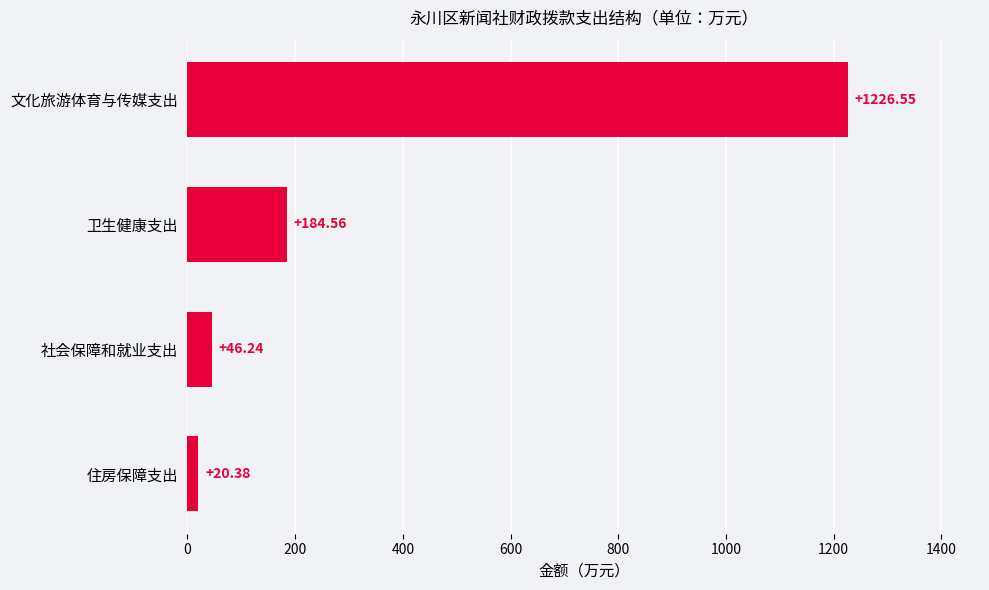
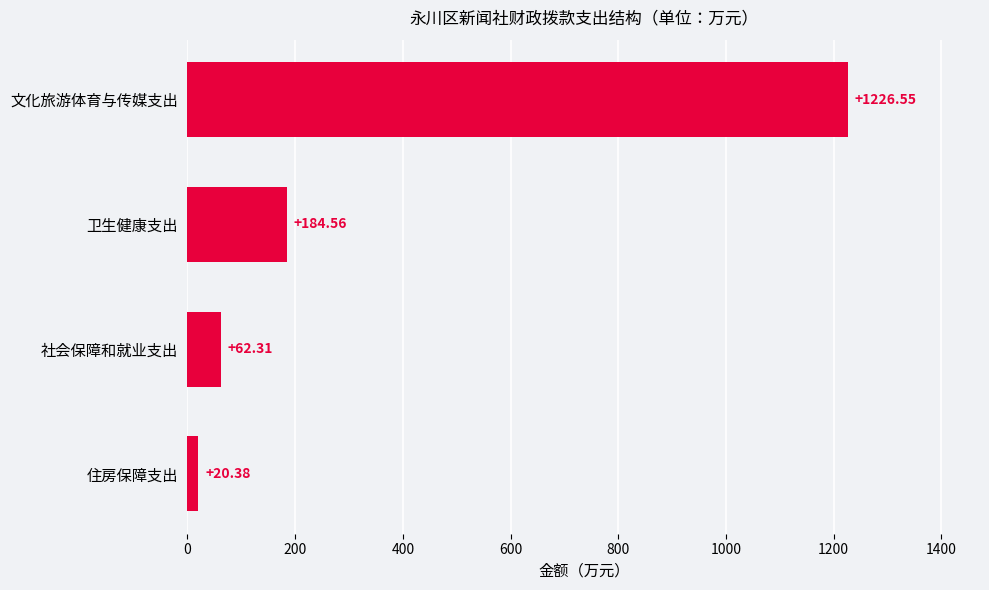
  {
    "文化旅游体育与传媒支出": "+1226.55",
    "卫生健康支出": "+184.56",
-   "社会保障和就业支出": "+46.24",
+   "社会保障和就业支出": "+62.31",
    "住房保障支出": "+20.38"
  }
